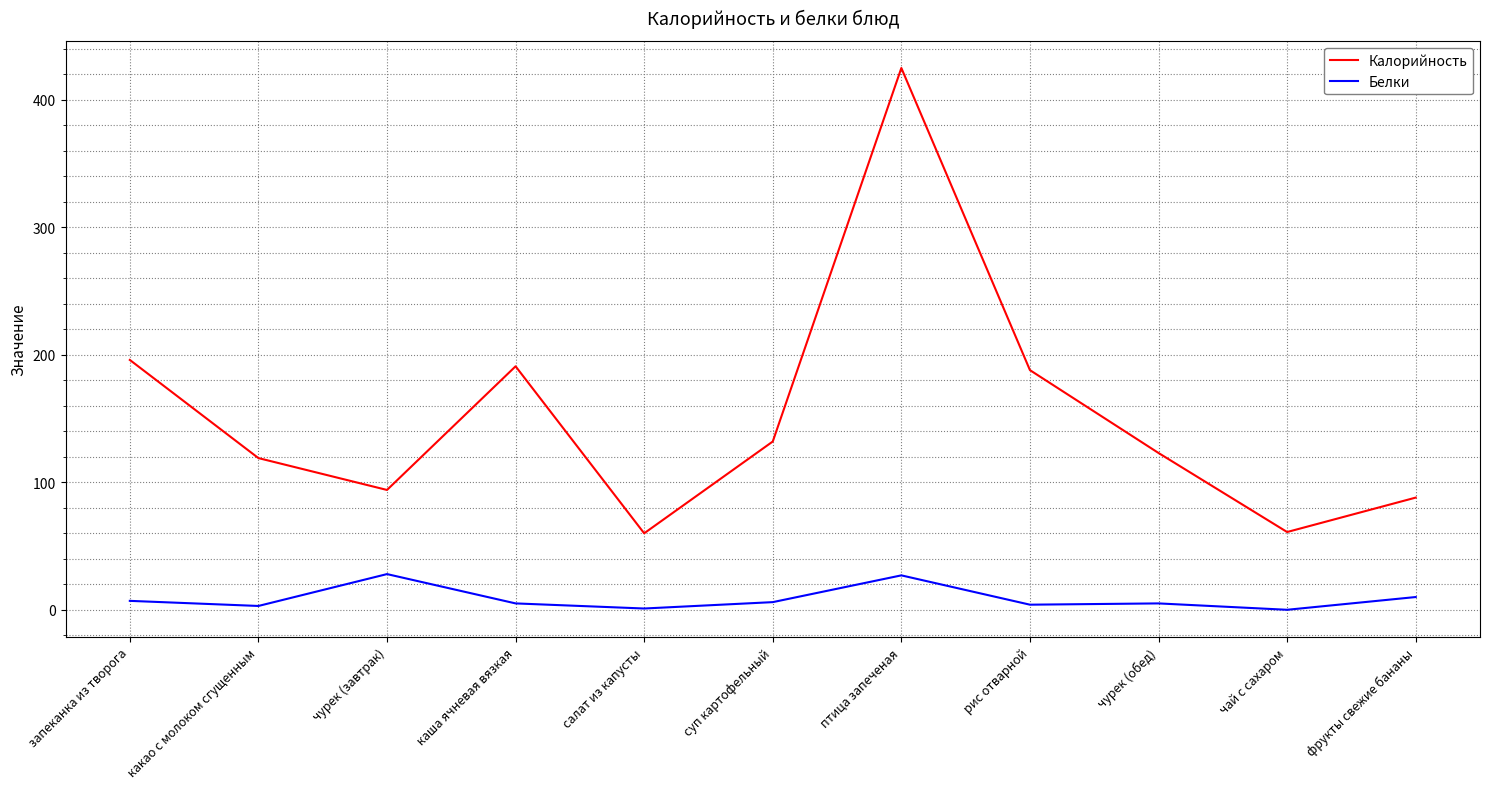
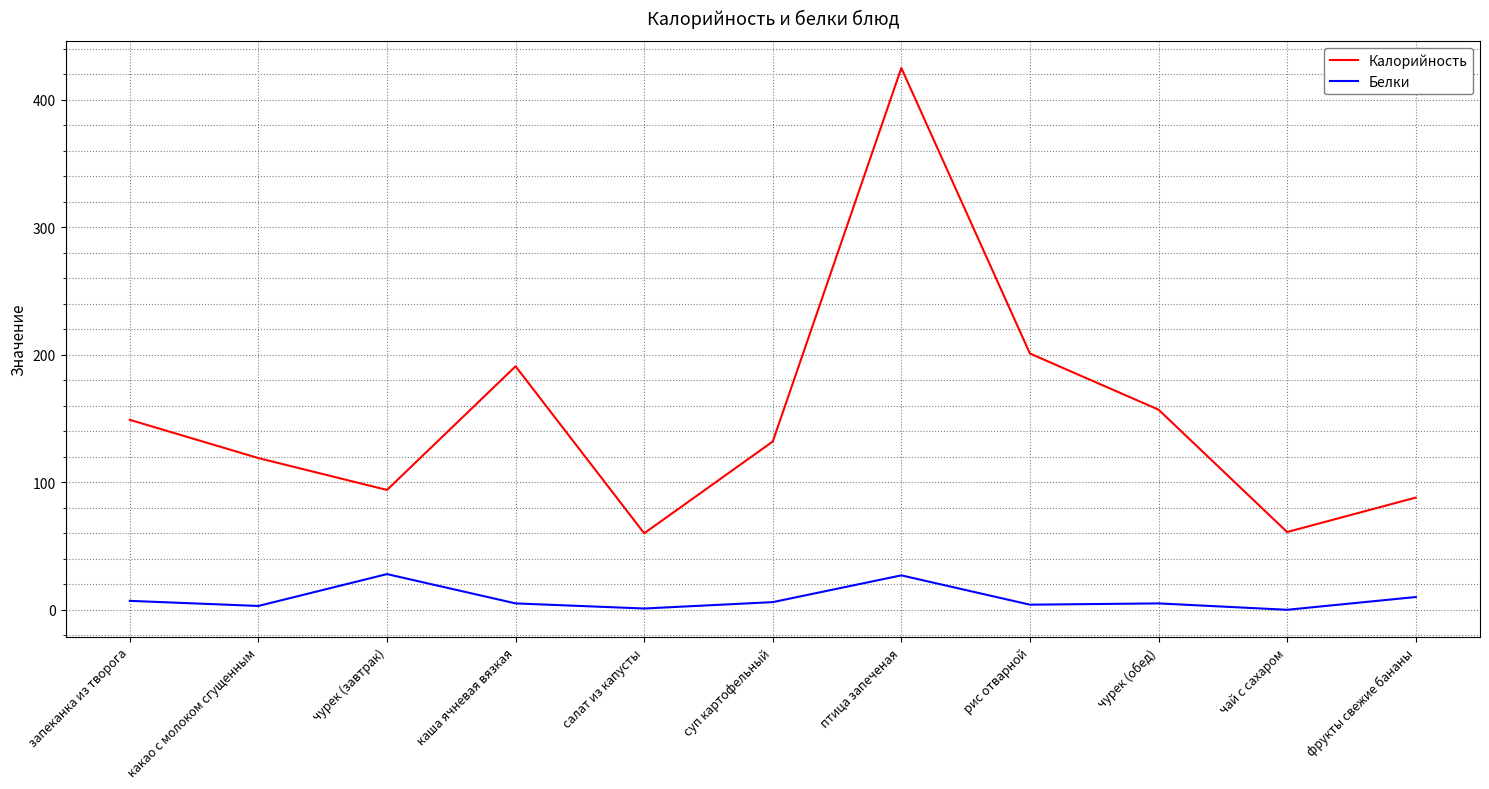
  {
    "Калорийность": {
-     "запеканка из творога": 196,
+     "запеканка из творога": 149,
      "какао с молоком сгущенным": 119,
      "чурек (завтрак)": 94,
      "каша ячневая вязкая": 191,
      "салат из капусты": 60,
      "суп картофельный": 132,
      "птица запеченая": 425,
-     "рис отварной": 188,
-     "чурек (обед)": 123,
+     "рис отварной": 201,
+     "чурек (обед)": 157,
      "чай с сахаром": 61,
      "фрукты свежие бананы": 88
    },
    "Белки": {
      "запеканка из творога": 7,
      "какао с молоком сгущенным": 3,
      "чурек (завтрак)": 28,
      "каша ячневая вязкая": 5,
      "салат из капусты": 1,
      "суп картофельный": 6,
      "птица запеченая": 27,
      "рис отварной": 4,
      "чурек (обед)": 5,
      "чай с сахаром": 0,
      "фрукты свежие бананы": 10
    }
  }
